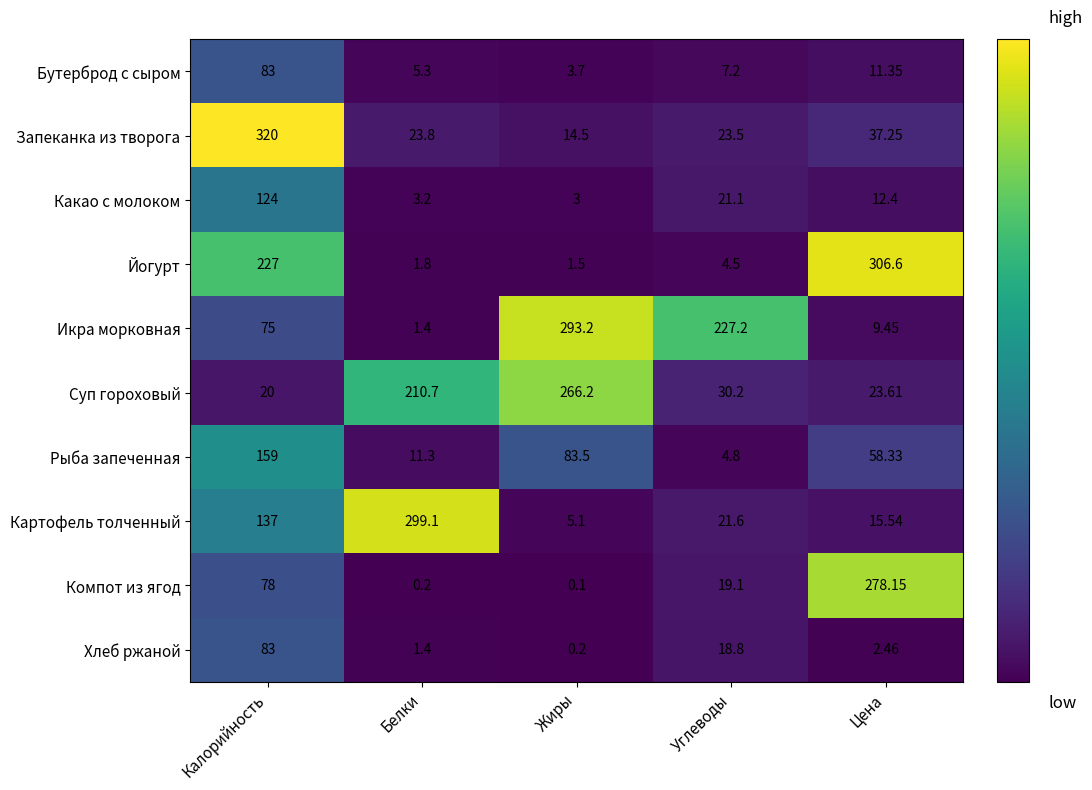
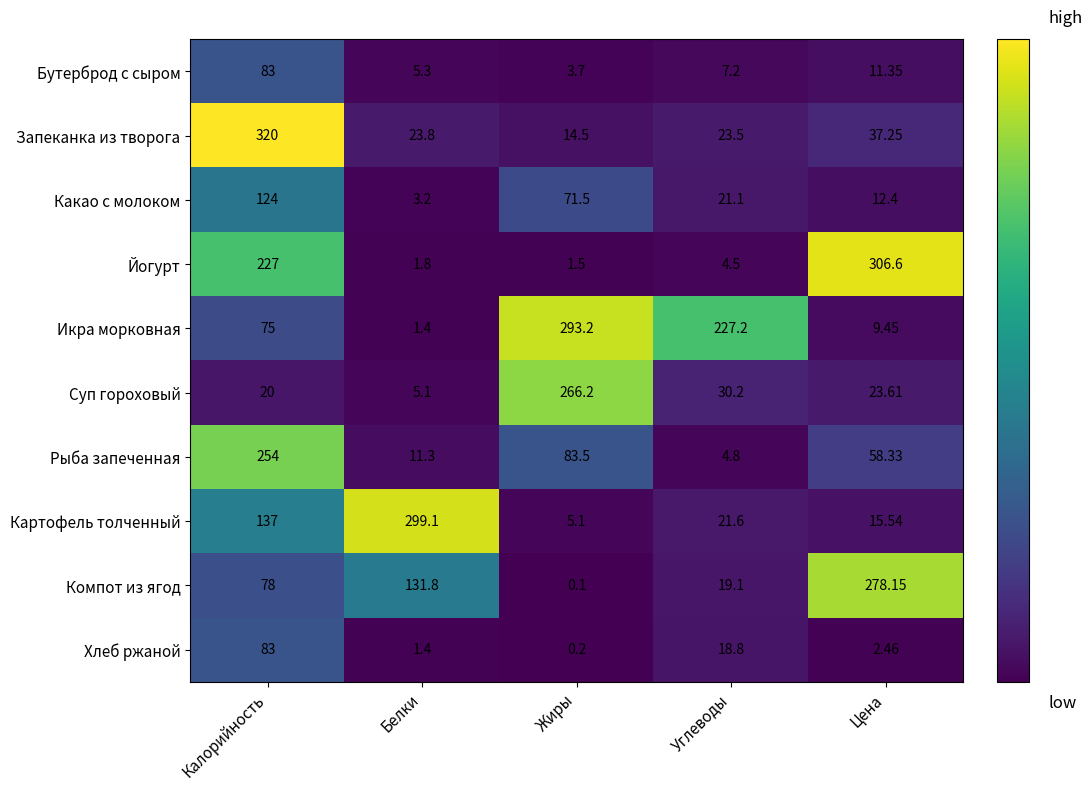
  {
    "Бутерброд с сыром": {
      "Калорийность": 83,
      "Белки": 5.3,
      "Жиры": 3.7,
      "Углеводы": 7.2,
      "Цена": 11.35
    },
    "Запеканка из творога": {
      "Калорийность": 320,
      "Белки": 23.8,
      "Жиры": 14.5,
      "Углеводы": 23.5,
      "Цена": 37.25
    },
    "Какао с молоком": {
      "Калорийность": 124,
      "Белки": 3.2,
-     "Жиры": 3,
+     "Жиры": 71.5,
      "Углеводы": 21.1,
      "Цена": 12.4
    },
    "Йогурт": {
      "Калорийность": 227,
      "Белки": 1.8,
      "Жиры": 1.5,
      "Углеводы": 4.5,
      "Цена": 306.6
    },
    "Икра морковная": {
      "Калорийность": 75,
      "Белки": 1.4,
      "Жиры": 293.2,
      "Углеводы": 227.2,
      "Цена": 9.45
    },
    "Суп гороховый": {
      "Калорийность": 20,
-     "Белки": 210.7,
+     "Белки": 5.1,
      "Жиры": 266.2,
      "Углеводы": 30.2,
      "Цена": 23.61
    },
    "Рыба запеченная": {
-     "Калорийность": 159,
+     "Калорийность": 254,
      "Белки": 11.3,
      "Жиры": 83.5,
      "Углеводы": 4.8,
      "Цена": 58.33
    },
    "Картофель толченный": {
      "Калорийность": 137,
      "Белки": 299.1,
      "Жиры": 5.1,
      "Углеводы": 21.6,
      "Цена": 15.54
    },
    "Компот из ягод": {
      "Калорийность": 78,
-     "Белки": 0.2,
+     "Белки": 131.8,
      "Жиры": 0.1,
      "Углеводы": 19.1,
      "Цена": 278.15
    },
    "Хлеб ржаной": {
      "Калорийность": 83,
      "Белки": 1.4,
      "Жиры": 0.2,
      "Углеводы": 18.8,
      "Цена": 2.46
    }
  }
